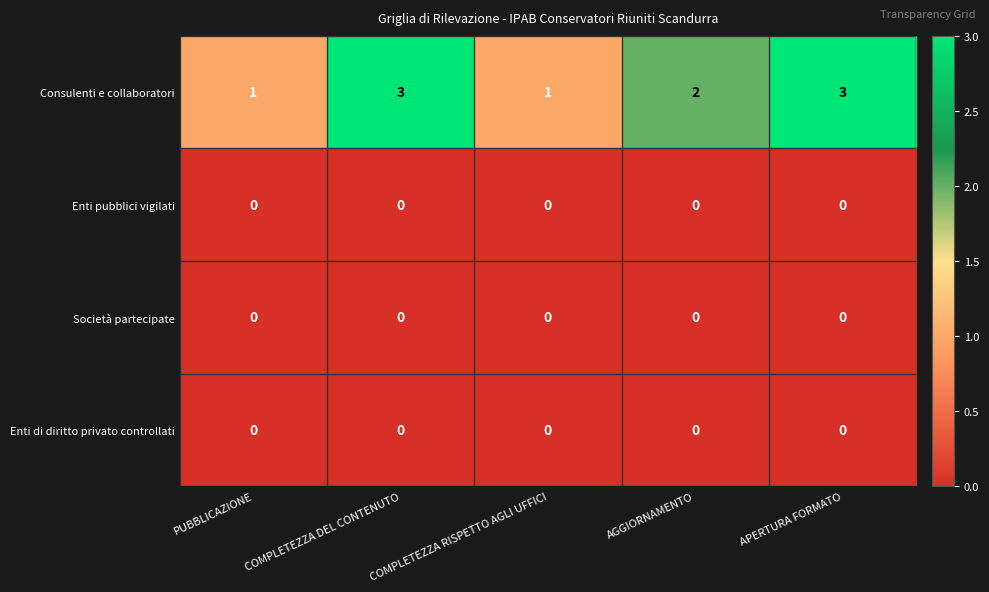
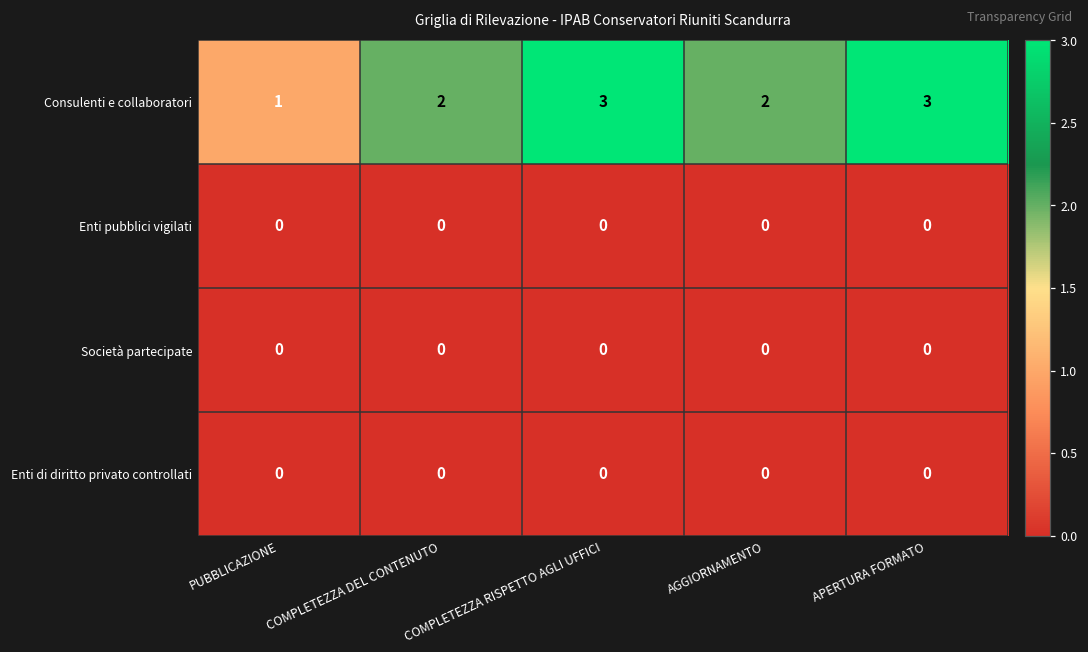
  {
    "Consulenti e collaboratori": {
      "PUBBLICAZIONE": 1,
-     "COMPLETEZZA DEL CONTENUTO": 3,
-     "COMPLETEZZA RISPETTO AGLI UFFICI": 1,
+     "COMPLETEZZA DEL CONTENUTO": 2,
+     "COMPLETEZZA RISPETTO AGLI UFFICI": 3,
      "AGGIORNAMENTO": 2,
      "APERTURA FORMATO": 3
    },
    "Enti pubblici vigilati": {
      "PUBBLICAZIONE": 0,
      "COMPLETEZZA DEL CONTENUTO": 0,
      "COMPLETEZZA RISPETTO AGLI UFFICI": 0,
      "AGGIORNAMENTO": 0,
      "APERTURA FORMATO": 0
    },
    "Società partecipate": {
      "PUBBLICAZIONE": 0,
      "COMPLETEZZA DEL CONTENUTO": 0,
      "COMPLETEZZA RISPETTO AGLI UFFICI": 0,
      "AGGIORNAMENTO": 0,
      "APERTURA FORMATO": 0
    },
    "Enti di diritto privato controllati": {
      "PUBBLICAZIONE": 0,
      "COMPLETEZZA DEL CONTENUTO": 0,
      "COMPLETEZZA RISPETTO AGLI UFFICI": 0,
      "AGGIORNAMENTO": 0,
      "APERTURA FORMATO": 0
    }
  }
